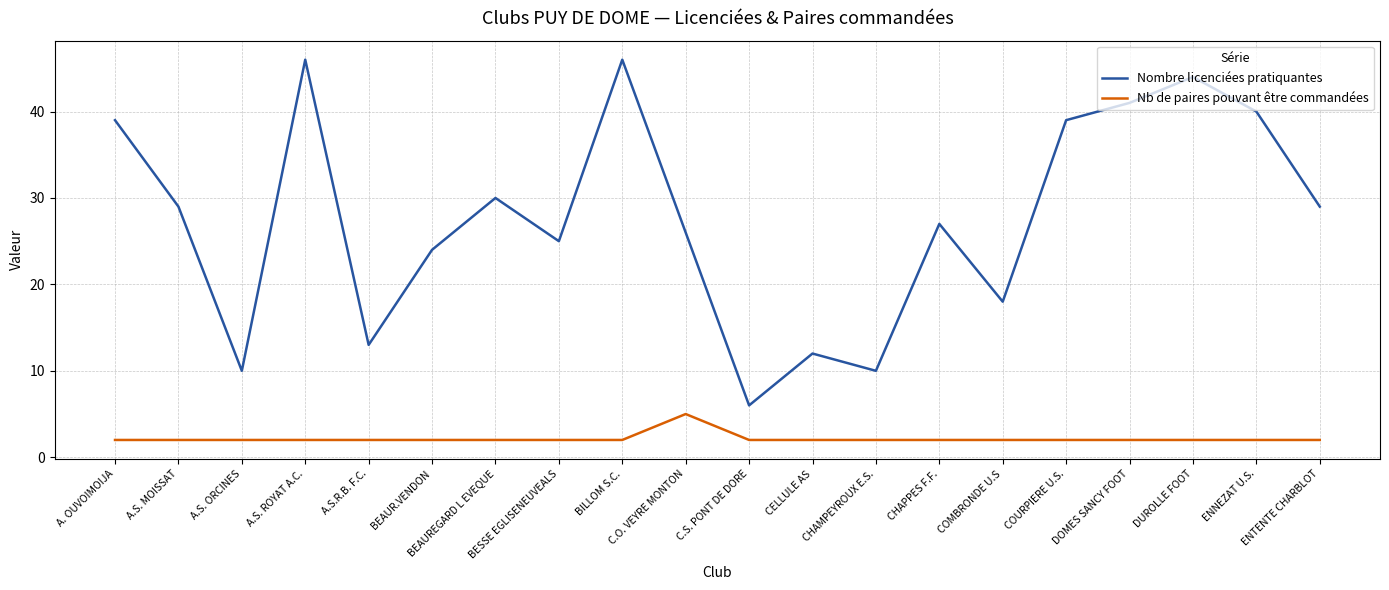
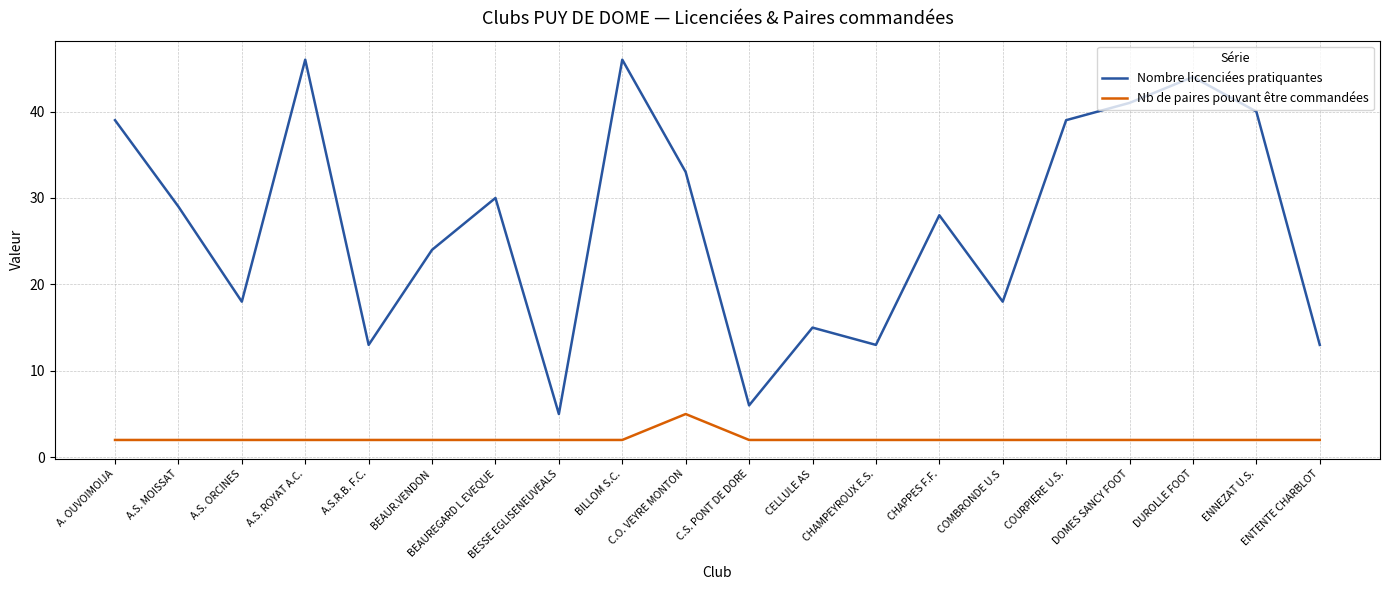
  {
    "Nombre licenciées pratiquantes": {
      "A. OUVOIMOIJA": 39,
      "A.S. MOISSAT": 29,
-     "A.S. ORCINES": 10,
+     "A.S. ORCINES": 18,
      "A.S. ROYAT A.C.": 46,
      "A.S.R.B. F.C.": 13,
      "BEAUR.VENDON": 24,
      "BEAUREGARD L EVEQUE": 30,
-     "BESSE EGLISENEUVEALS": 25,
+     "BESSE EGLISENEUVEALS": 5,
      "BILLOM S.C.": 46,
-     "C.O. VEYRE MONTON": 26,
+     "C.O. VEYRE MONTON": 33,
      "C.S. PONT DE DORE": 6,
-     "CELLULE AS": 12,
-     "CHAMPEYROUX E.S.": 10,
-     "CHAPPES F.F.": 27,
+     "CELLULE AS": 15,
+     "CHAMPEYROUX E.S.": 13,
+     "CHAPPES F.F.": 28,
      "COMBRONDE U.S": 18,
      "COURPIERE U.S.": 39,
      "ENNEZAT U.S.": 40,
-     "ENTENTE CHARBLOT": 29
+     "ENTENTE CHARBLOT": 13
    },
    "Nb de paires pouvant être commandées": {
      "A. OUVOIMOIJA": 2,
      "A.S. MOISSAT": 2,
      "A.S. ORCINES": 2,
      "A.S. ROYAT A.C.": 2,
      "A.S.R.B. F.C.": 2,
      "BEAUR.VENDON": 2,
      "BEAUREGARD L EVEQUE": 2,
      "BESSE EGLISENEUVEALS": 2,
      "BILLOM S.C.": 2,
      "C.O. VEYRE MONTON": 5,
      "C.S. PONT DE DORE": 2,
      "CELLULE AS": 2,
      "CHAMPEYROUX E.S.": 2,
      "CHAPPES F.F.": 2,
      "COMBRONDE U.S": 2,
      "COURPIERE U.S.": 2,
      "DOMES SANCY FOOT": 2,
      "DUROLLE FOOT": 2,
      "ENNEZAT U.S.": 2,
      "ENTENTE CHARBLOT": 2
    }
  }
